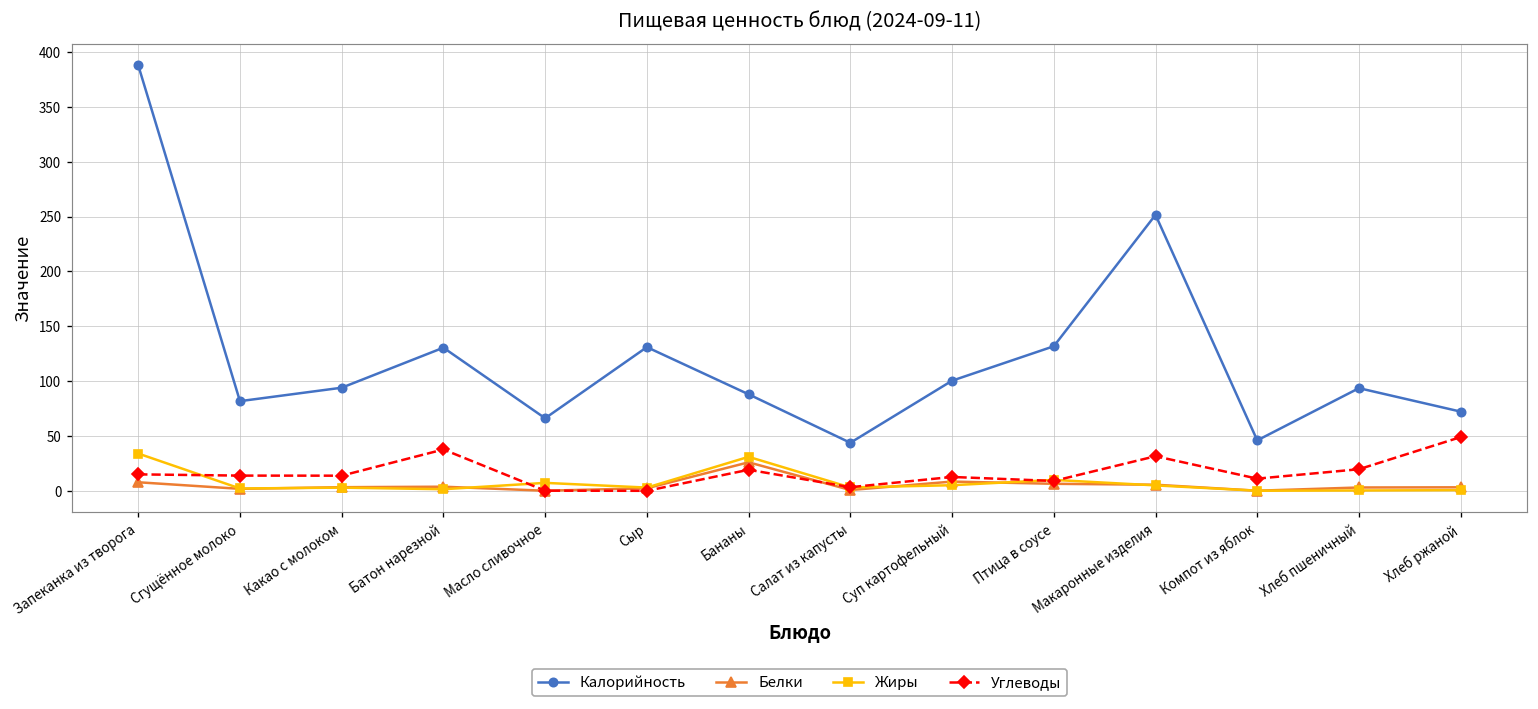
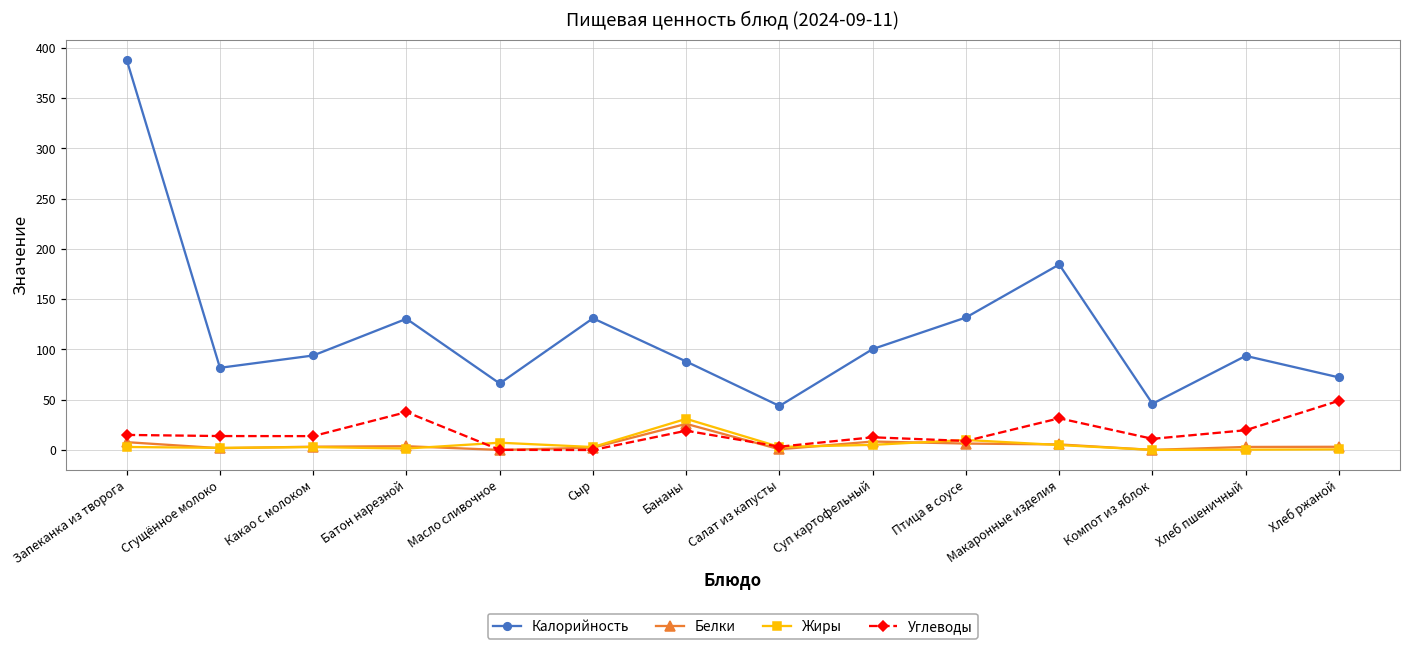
  {
    "Калорийность": {
      "Запеканка из творога": 390,
      "Сгущённое молоко": 80,
      "Какао с молоком": 90,
      "Батон нарезной": 130,
      "Масло сливочное": 70,
      "Сыр": 130,
      "Бананы": 90,
      "Салат из капусты": 40,
      "Суп картофельный": 100,
      "Птица в соусе": 130,
-     "Макаронные изделия": 250,
+     "Макаронные изделия": 180,
      "Компот из яблок": 50,
      "Хлеб пшеничный": 90,
      "Хлеб ржаной": 70
    },
    "Белки": {
      "Запеканка из творога": 10,
      "Бананы": 30,
      "Суп картофельный": 10
    },
    "Жиры": {
-     "Запеканка из творога": 30,
+     "Запеканка из творога": 0,
      "Масло сливочное": 10,
      "Бананы": 30,
      "Суп картофельный": 10
    },
    "Углеводы": {
      "Запеканка из творога": 20,
      "Сгущённое молоко": 10,
      "Какао с молоком": 10,
      "Батон нарезной": 40,
      "Бананы": 20,
      "Суп картофельный": 10,
      "Макаронные изделия": 30,
      "Компот из яблок": 10,
      "Хлеб пшеничный": 20,
      "Хлеб ржаной": 50
    }
  }
